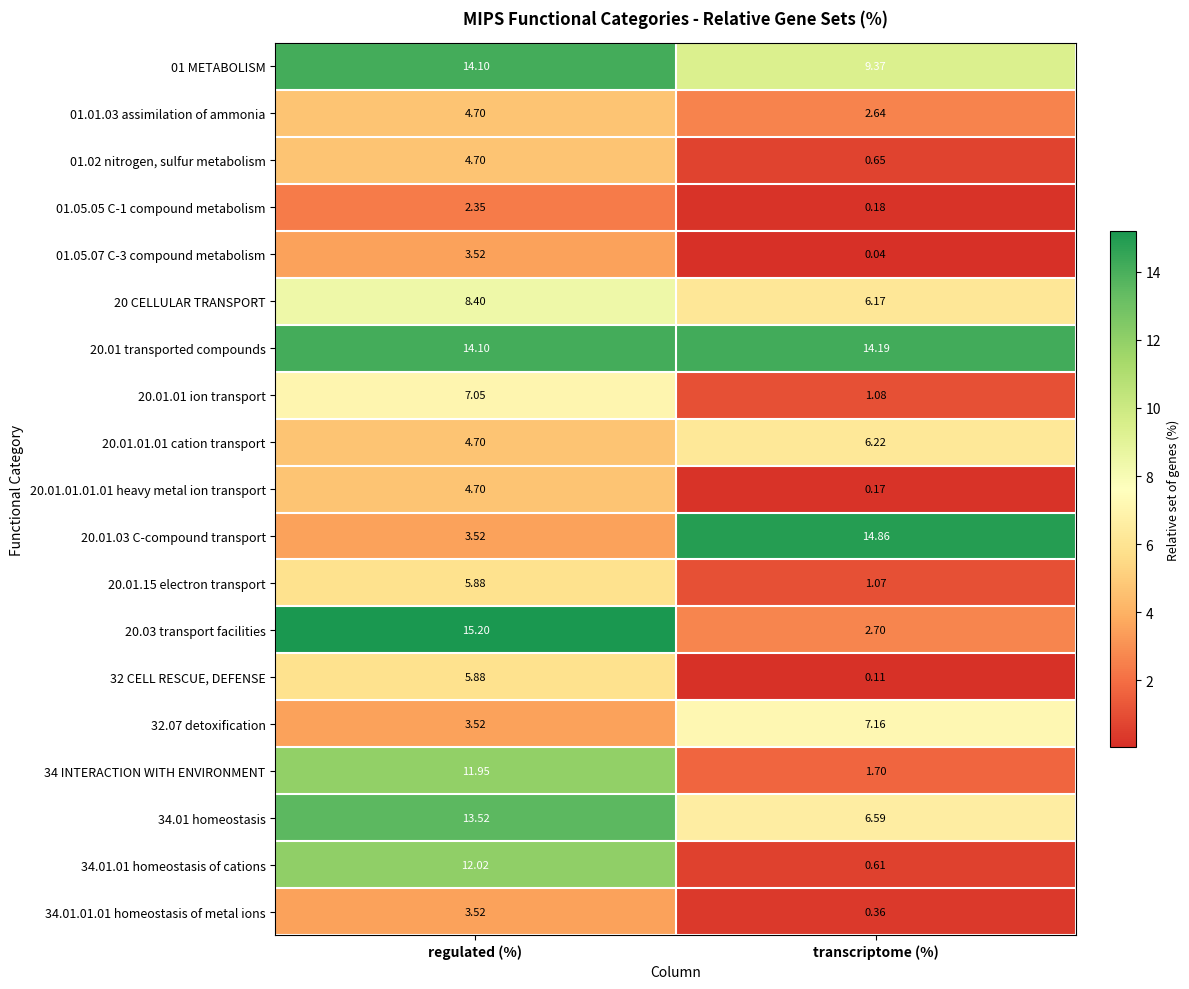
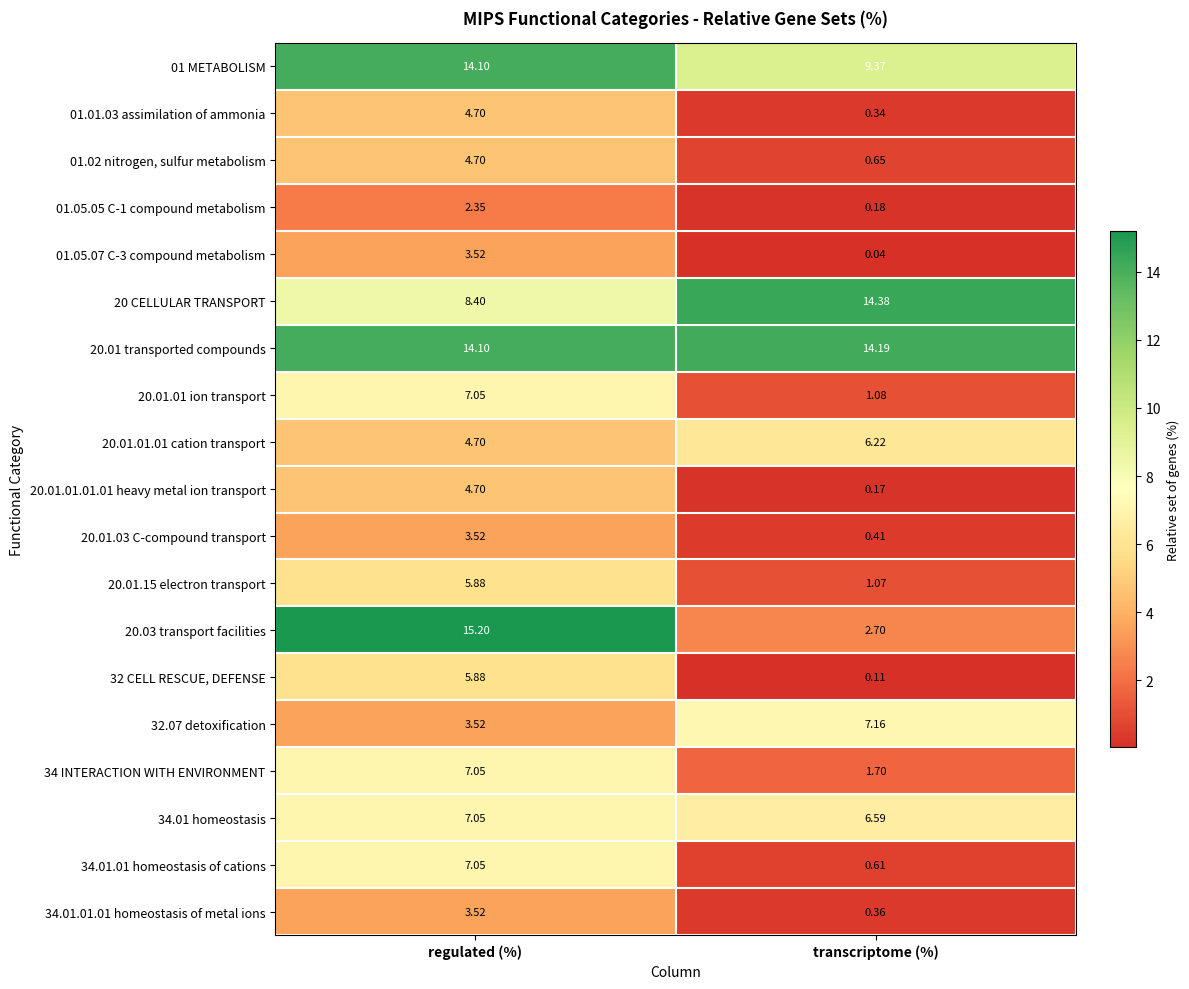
  {
    "01 METABOLISM": {
      "regulated (%)": 14.10,
      "transcriptome (%)": 9.37
    },
    "01.01.03 assimilation of ammonia": {
      "regulated (%)": 4.70,
-     "transcriptome (%)": 2.64
+     "transcriptome (%)": 0.34
    },
    "01.02 nitrogen, sulfur metabolism": {
      "regulated (%)": 4.70,
      "transcriptome (%)": 0.65
    },
    "01.05.05 C-1 compound metabolism": {
      "regulated (%)": 2.35,
      "transcriptome (%)": 0.18
    },
    "01.05.07 C-3 compound metabolism": {
      "regulated (%)": 3.52,
      "transcriptome (%)": 0.04
    },
    "20 CELLULAR TRANSPORT": {
      "regulated (%)": 8.40,
-     "transcriptome (%)": 6.17
+     "transcriptome (%)": 14.38
    },
    "20.01 transported compounds": {
      "regulated (%)": 14.10,
      "transcriptome (%)": 14.19
    },
    "20.01.01 ion transport": {
      "regulated (%)": 7.05,
      "transcriptome (%)": 1.08
    },
    "20.01.01.01 cation transport": {
      "regulated (%)": 4.70,
      "transcriptome (%)": 6.22
    },
    "20.01.01.01.01 heavy metal ion transport": {
      "regulated (%)": 4.70,
      "transcriptome (%)": 0.17
    },
    "20.01.03 C-compound transport": {
      "regulated (%)": 3.52,
-     "transcriptome (%)": 14.86
+     "transcriptome (%)": 0.41
    },
    "20.01.15 electron transport": {
      "regulated (%)": 5.88,
      "transcriptome (%)": 1.07
    },
    "20.03 transport facilities": {
      "regulated (%)": 15.20,
      "transcriptome (%)": 2.70
    },
    "32 CELL RESCUE, DEFENSE": {
      "regulated (%)": 5.88,
      "transcriptome (%)": 0.11
    },
    "32.07 detoxification": {
      "regulated (%)": 3.52,
      "transcriptome (%)": 7.16
    },
    "34 INTERACTION WITH ENVIRONMENT": {
-     "regulated (%)": 11.95,
+     "regulated (%)": 7.05,
      "transcriptome (%)": 1.70
    },
    "34.01 homeostasis": {
-     "regulated (%)": 13.52,
+     "regulated (%)": 7.05,
      "transcriptome (%)": 6.59
    },
    "34.01.01 homeostasis of cations": {
-     "regulated (%)": 12.02,
+     "regulated (%)": 7.05,
      "transcriptome (%)": 0.61
    },
    "34.01.01.01 homeostasis of metal ions": {
      "regulated (%)": 3.52,
      "transcriptome (%)": 0.36
    }
  }
